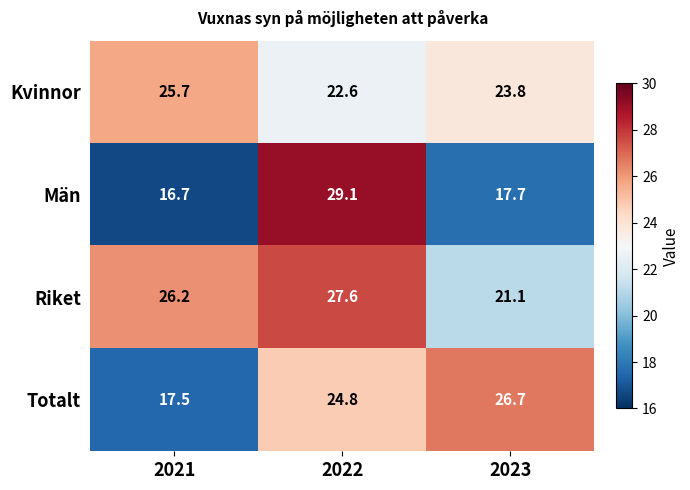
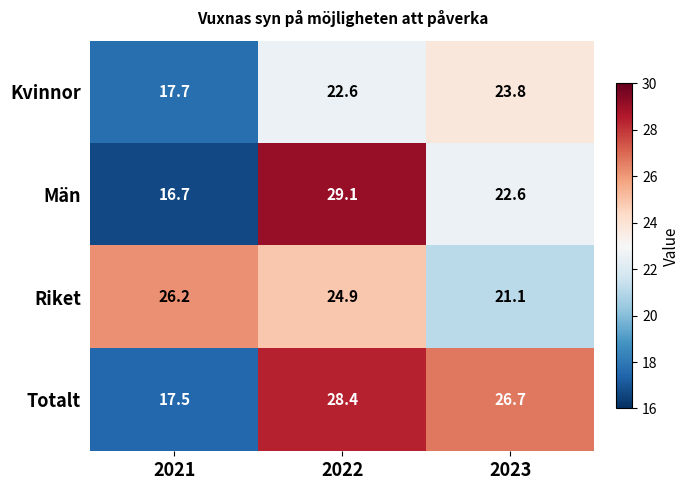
  {
    "Kvinnor": {
-     "2021": 25.7,
+     "2021": 17.7,
      "2022": 22.6,
      "2023": 23.8
    },
    "Män": {
      "2021": 16.7,
      "2022": 29.1,
-     "2023": 17.7
+     "2023": 22.6
    },
    "Riket": {
      "2021": 26.2,
-     "2022": 27.6,
+     "2022": 24.9,
      "2023": 21.1
    },
    "Totalt": {
      "2021": 17.5,
-     "2022": 24.8,
+     "2022": 28.4,
      "2023": 26.7
    }
  }
